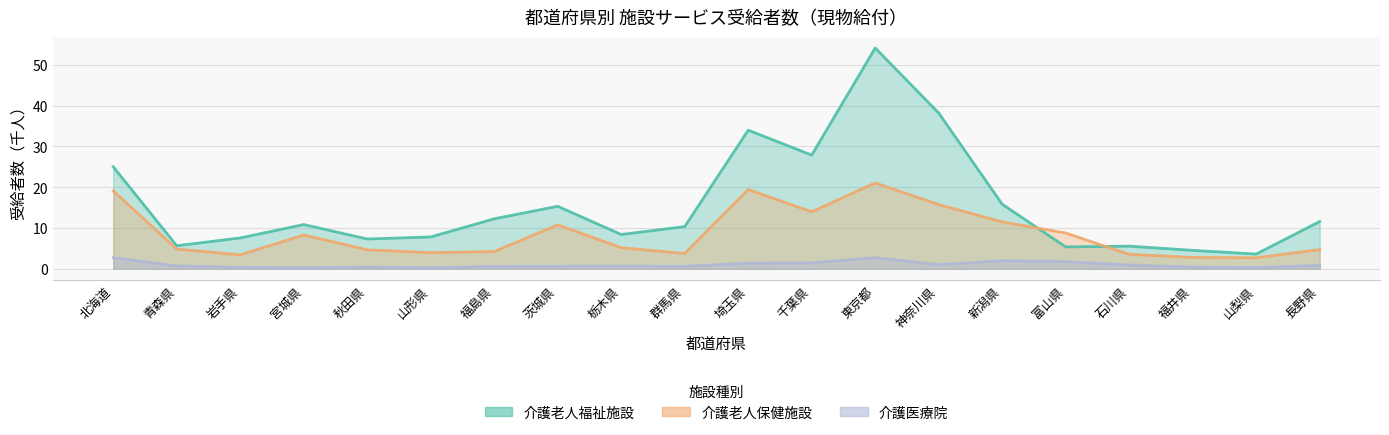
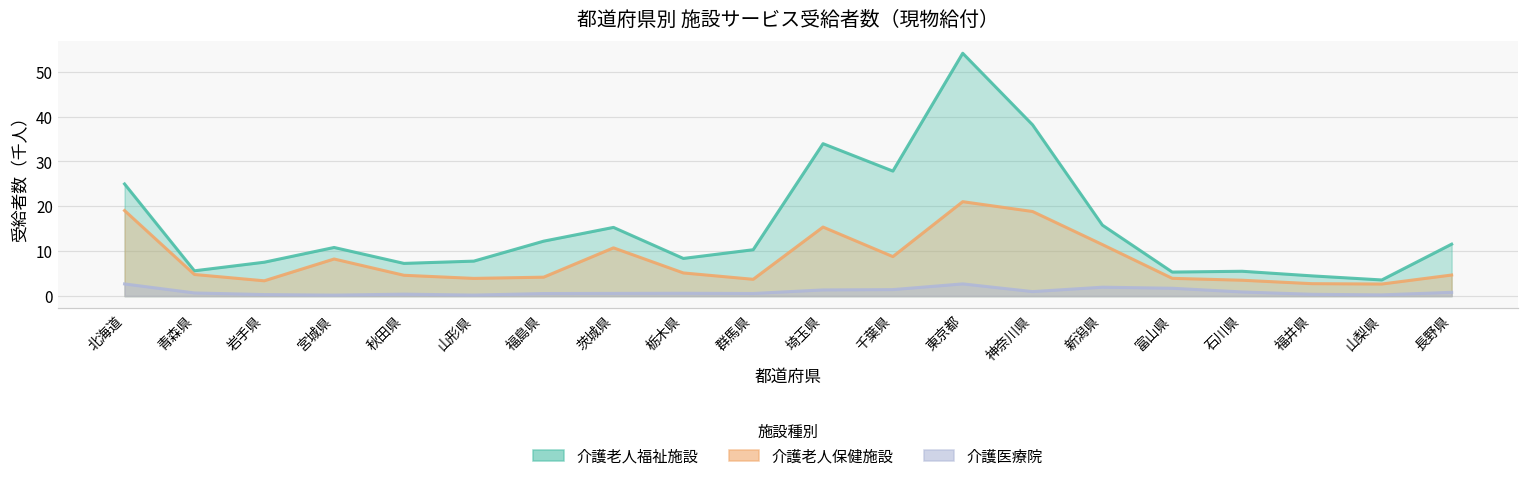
  {
    "介護老人保健施設": {
      "北海道": 19,
      "青森県": 5,
      "岩手県": 3,
      "宮城県": 8,
      "秋田県": 5,
      "山形県": 4,
      "福島県": 4,
      "茨城県": 11,
      "栃木県": 5,
      "群馬県": 4,
-     "埼玉県": 19,
-     "千葉県": 14,
+     "埼玉県": 15,
+     "千葉県": 9,
      "東京都": 21,
-     "神奈川県": 16,
+     "神奈川県": 19,
      "新潟県": 11,
-     "富山県": 9,
+     "富山県": 4,
      "石川県": 4,
      "福井県": 3,
      "山梨県": 3,
      "長野県": 5
    }
  }
